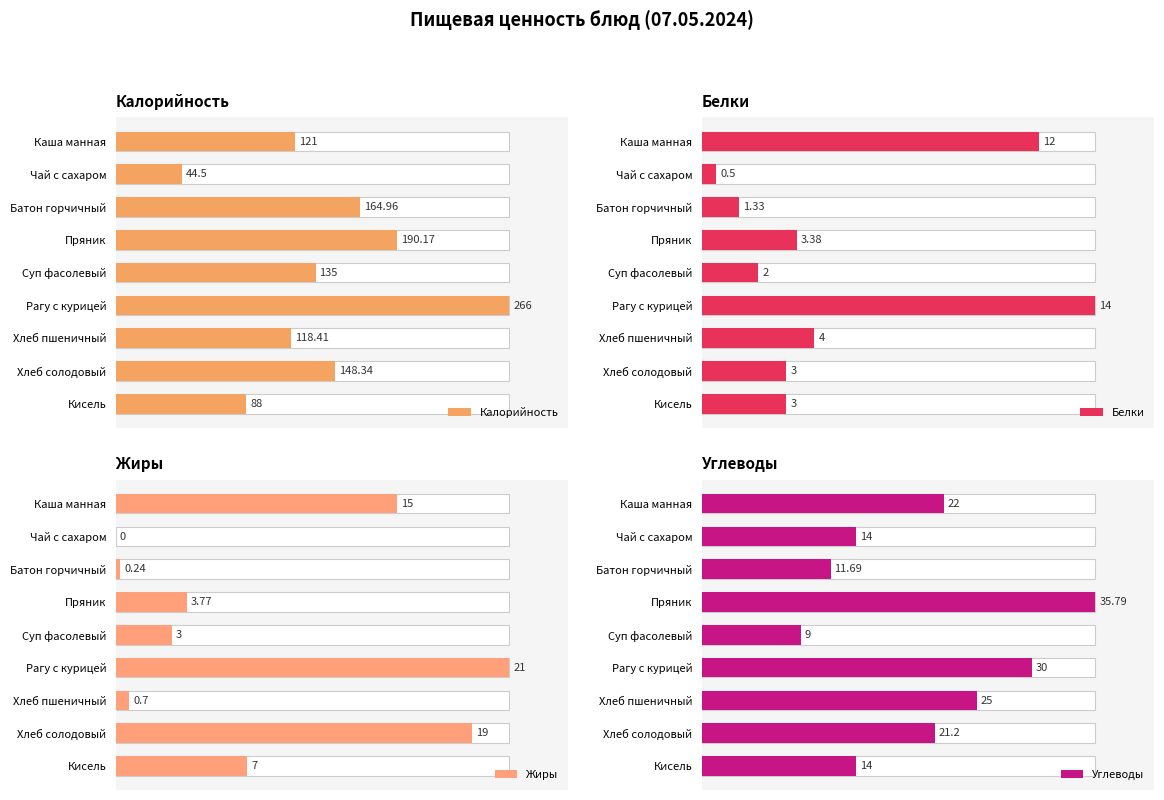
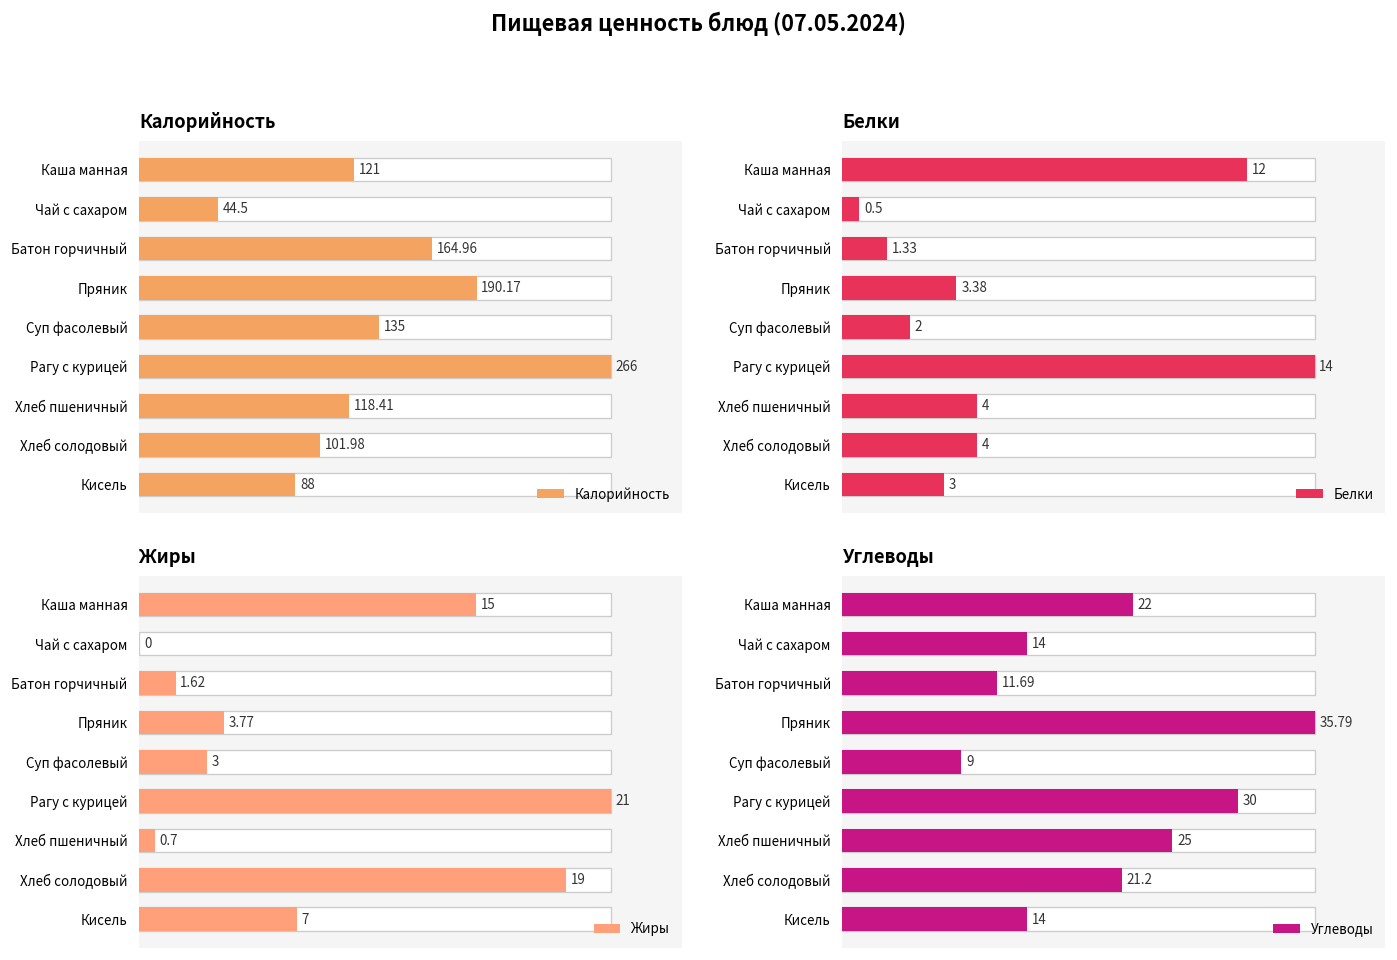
  {
    "Калорийность": {
      "Калорийность": {
        "Рагу с курицей": 266,
-       "Хлеб солодовый": 148.34
+       "Хлеб солодовый": 101.98
      }
    },
    "Белки": {
      "Белки": {
        "Рагу с курицей": 14,
-       "Хлеб солодовый": 3
+       "Хлеб солодовый": 4
      }
    },
    "Жиры": {
      "Жиры": {
        "Чай с сахаром": 0,
-       "Батон горчичный": 0.24,
+       "Батон горчичный": 1.62,
        "Рагу с курицей": 21
      }
    },
    "Углеводы": {
      "Углеводы": {
        "Пряник": 35.79
      }
    }
  }
